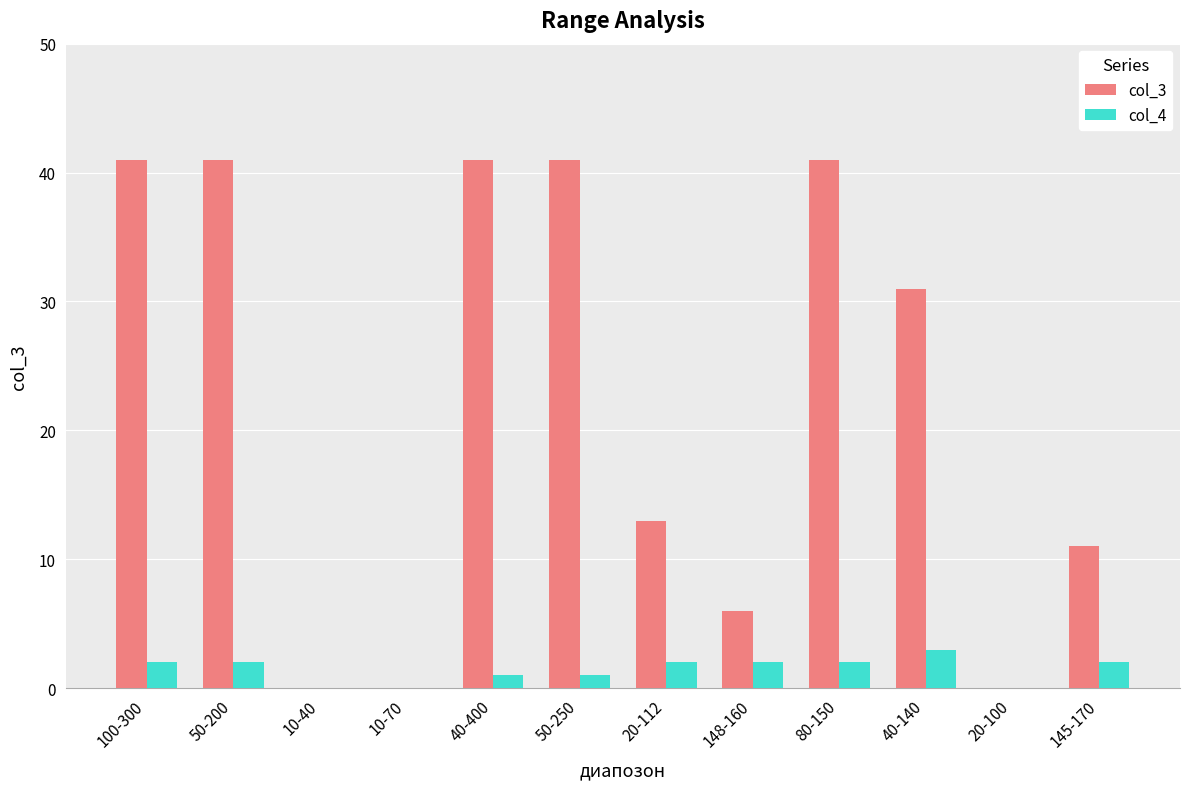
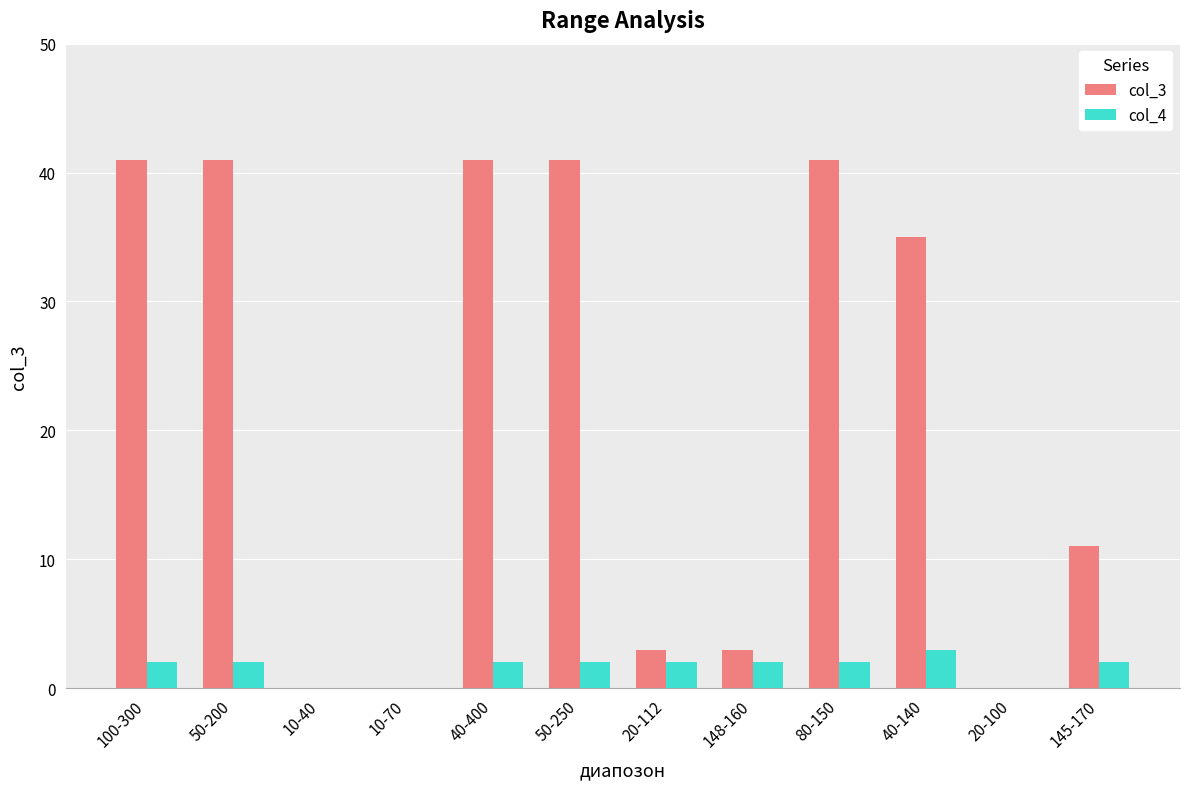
  {
    "col_3": {
      "100-300": 41,
      "50-200": 41,
      "10-40": 0,
      "10-70": 0,
      "40-400": 41,
      "50-250": 41,
-     "20-112": 13,
-     "148-160": 6,
+     "20-112": 3,
+     "148-160": 3,
      "80-150": 41,
-     "40-140": 31,
+     "40-140": 35,
      "20-100": 0,
      "145-170": 11
    },
    "col_4": {
      "100-300": 2,
      "50-200": 2,
      "10-40": 0,
      "10-70": 0,
-     "40-400": 1,
-     "50-250": 1,
+     "40-400": 2,
+     "50-250": 2,
      "20-112": 2,
      "148-160": 2,
      "80-150": 2,
      "40-140": 3,
      "20-100": 0,
      "145-170": 2
    }
  }
